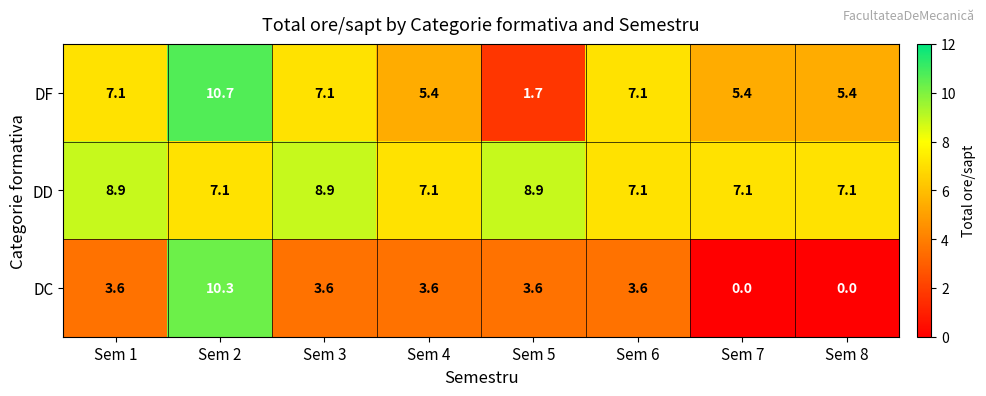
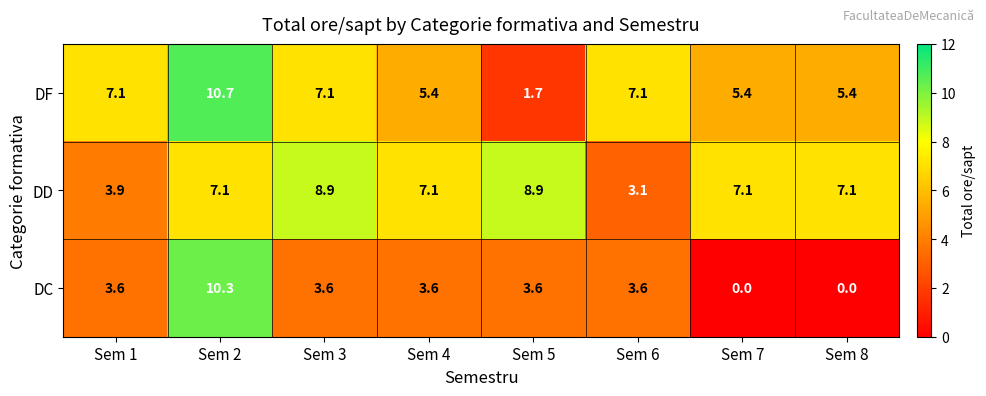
  {
    "DF": {
      "Sem 1": 7.1,
      "Sem 2": 10.7,
      "Sem 3": 7.1,
      "Sem 4": 5.4,
      "Sem 5": 1.7,
      "Sem 6": 7.1,
      "Sem 7": 5.4,
      "Sem 8": 5.4
    },
    "DD": {
-     "Sem 1": 8.9,
+     "Sem 1": 3.9,
      "Sem 2": 7.1,
      "Sem 3": 8.9,
      "Sem 4": 7.1,
      "Sem 5": 8.9,
-     "Sem 6": 7.1,
+     "Sem 6": 3.1,
      "Sem 7": 7.1,
      "Sem 8": 7.1
    },
    "DC": {
      "Sem 1": 3.6,
      "Sem 2": 10.3,
      "Sem 3": 3.6,
      "Sem 4": 3.6,
      "Sem 5": 3.6,
      "Sem 6": 3.6,
      "Sem 7": 0.0,
      "Sem 8": 0.0
    }
  }
